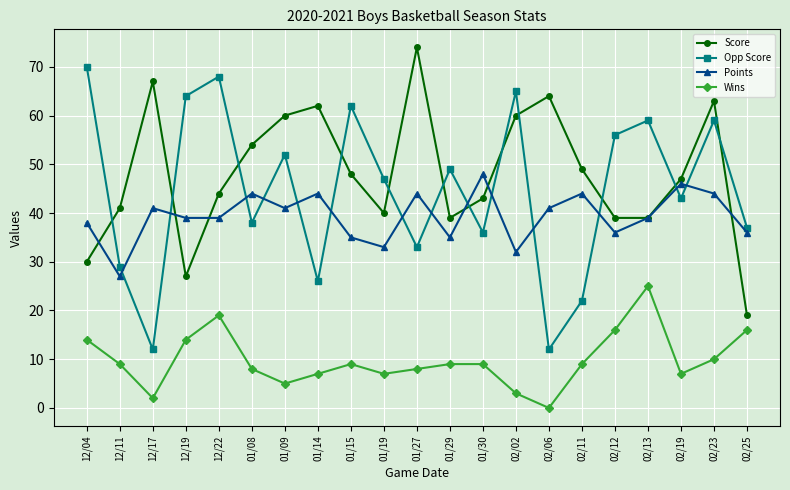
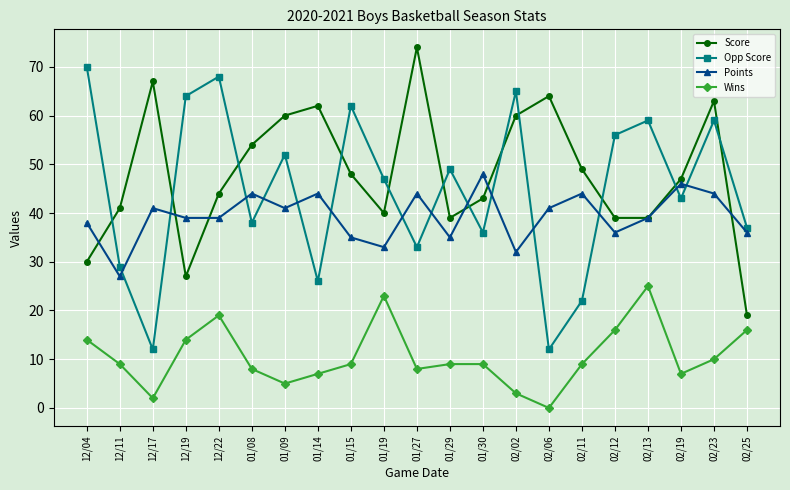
  {
    "Score": {
      "12/04": 30,
      "12/11": 41,
      "12/17": 67,
      "12/19": 27,
      "12/22": 44,
      "01/08": 54,
      "01/09": 60,
      "01/14": 62,
      "01/15": 48,
      "01/19": 40,
      "01/27": 74,
      "01/29": 39,
      "01/30": 43,
      "02/02": 60,
      "02/06": 64,
      "02/11": 49,
      "02/12": 39,
      "02/19": 47,
      "02/23": 63,
      "02/25": 19
    },
    "Opp Score": {
      "12/04": 70,
      "12/11": 29,
      "12/17": 12,
      "12/19": 64,
      "12/22": 68,
      "01/08": 38,
      "01/09": 52,
      "01/14": 26,
      "01/15": 62,
      "01/19": 47,
      "01/27": 33,
      "01/29": 49,
      "01/30": 36,
      "02/02": 65,
      "02/06": 12,
      "02/11": 22,
      "02/12": 56,
      "02/13": 59,
      "02/19": 43,
      "02/23": 59,
      "02/25": 37
    },
    "Points": {
      "12/04": 38,
      "12/11": 27,
      "12/17": 41,
      "12/19": 39,
      "12/22": 39,
      "01/08": 44,
      "01/09": 41,
      "01/14": 44,
      "01/15": 35,
      "01/19": 33,
      "01/27": 44,
      "01/29": 35,
      "01/30": 48,
      "02/02": 32,
      "02/06": 41,
      "02/11": 44,
      "02/12": 36,
      "02/19": 46,
      "02/23": 44,
      "02/25": 36
    },
    "Wins": {
      "12/04": 14,
      "12/11": 9,
      "12/17": 2,
      "12/19": 14,
      "12/22": 19,
      "01/08": 8,
      "01/09": 5,
      "01/14": 7,
      "01/15": 9,
-     "01/19": 7,
+     "01/19": 23,
      "01/27": 8,
      "01/29": 9,
      "01/30": 9,
      "02/02": 3,
      "02/06": 0,
      "02/11": 9,
      "02/12": 16,
      "02/13": 25,
      "02/19": 7,
      "02/23": 10,
      "02/25": 16
    }
  }
